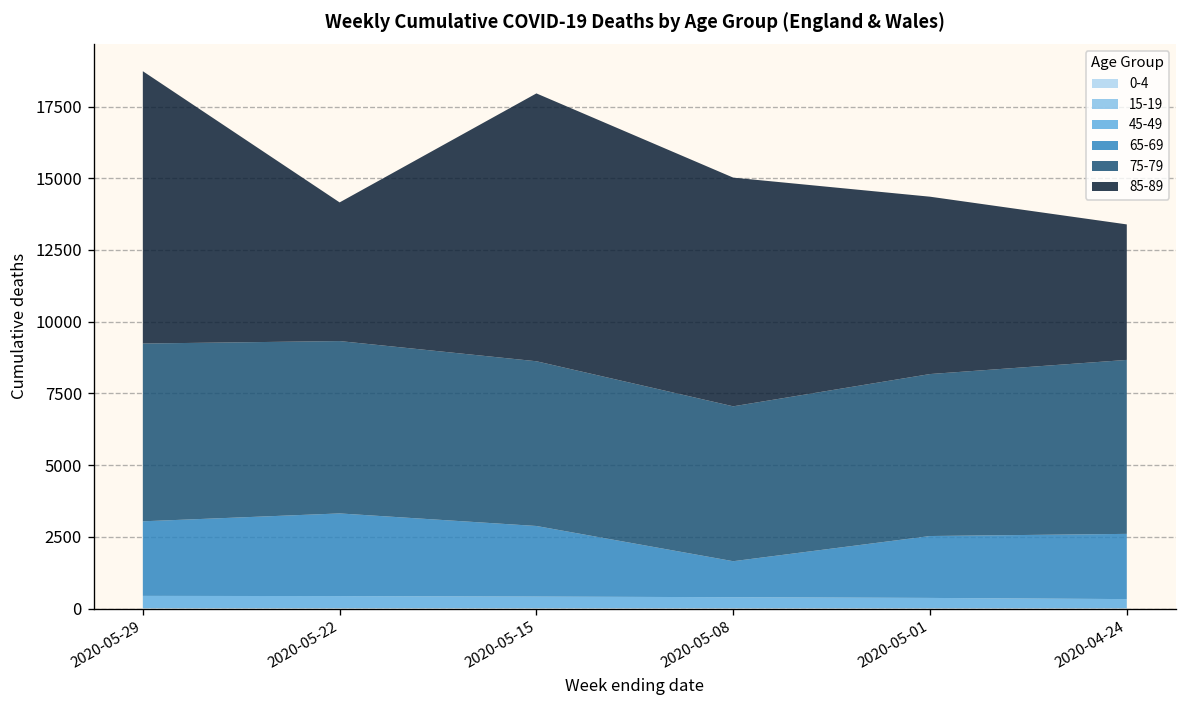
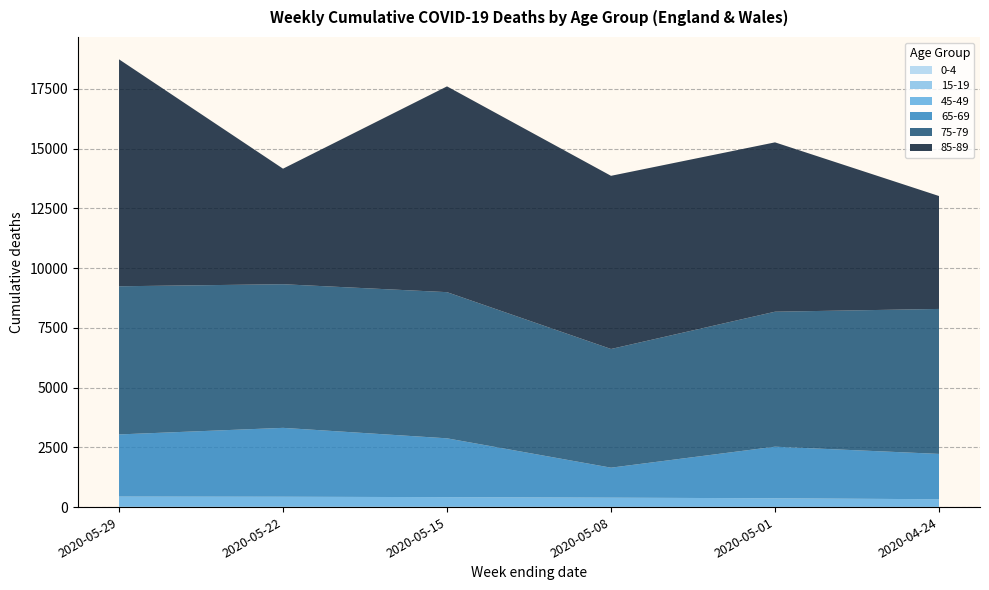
  {
    "65-69": {
      "2020-05-29": 2600,
      "2020-05-22": 2900,
      "2020-05-15": 2500,
      "2020-05-08": 1300,
      "2020-05-01": 2200,
-     "2020-04-24": 2300
+     "2020-04-24": 1900
    },
    "75-79": {
      "2020-05-29": 6200,
      "2020-05-22": 6000,
-     "2020-05-15": 5700,
-     "2020-05-08": 5400,
+     "2020-05-15": 6100,
+     "2020-05-08": 5000,
      "2020-05-01": 5600,
      "2020-04-24": 6100
    },
    "85-89": {
      "2020-05-29": 9500,
      "2020-05-22": 4800,
-     "2020-05-15": 9300,
-     "2020-05-08": 8000,
-     "2020-05-01": 6200,
+     "2020-05-15": 8600,
+     "2020-05-08": 7200,
+     "2020-05-01": 7100,
      "2020-04-24": 4700
    }
  }
